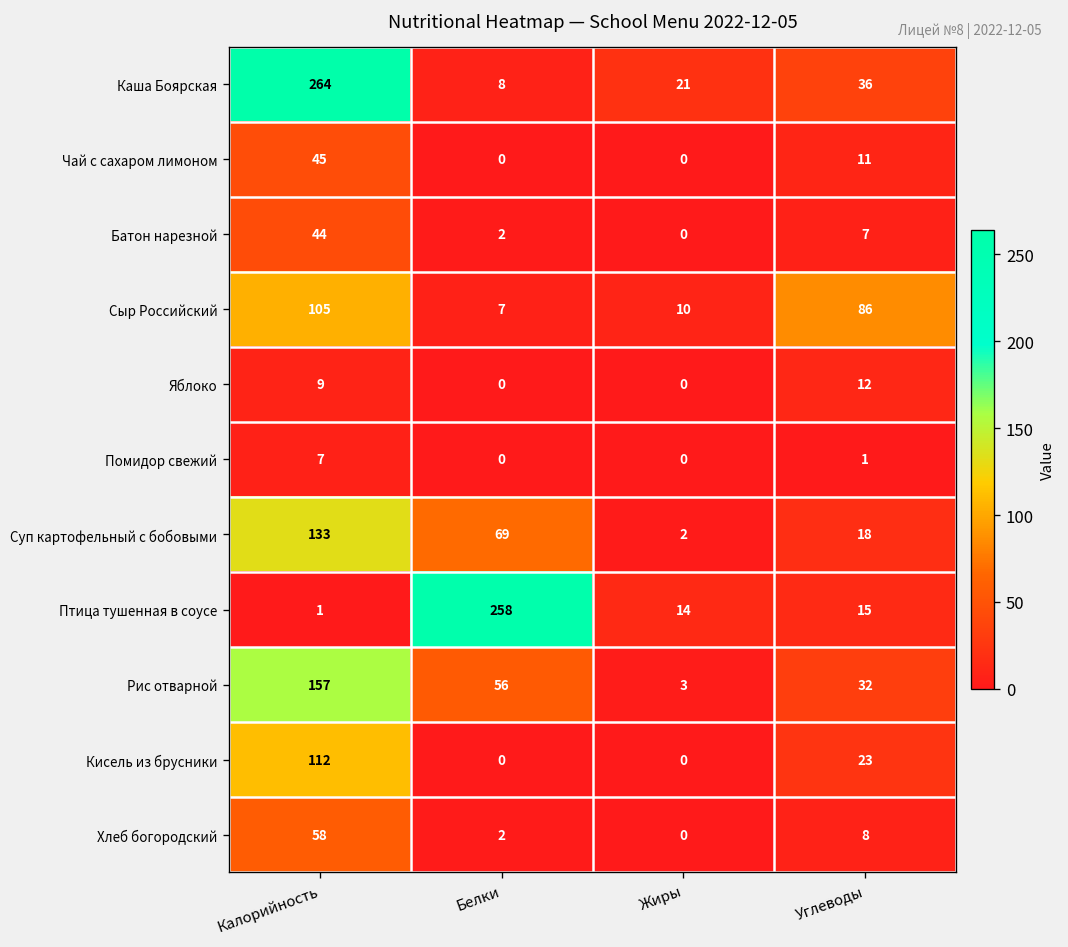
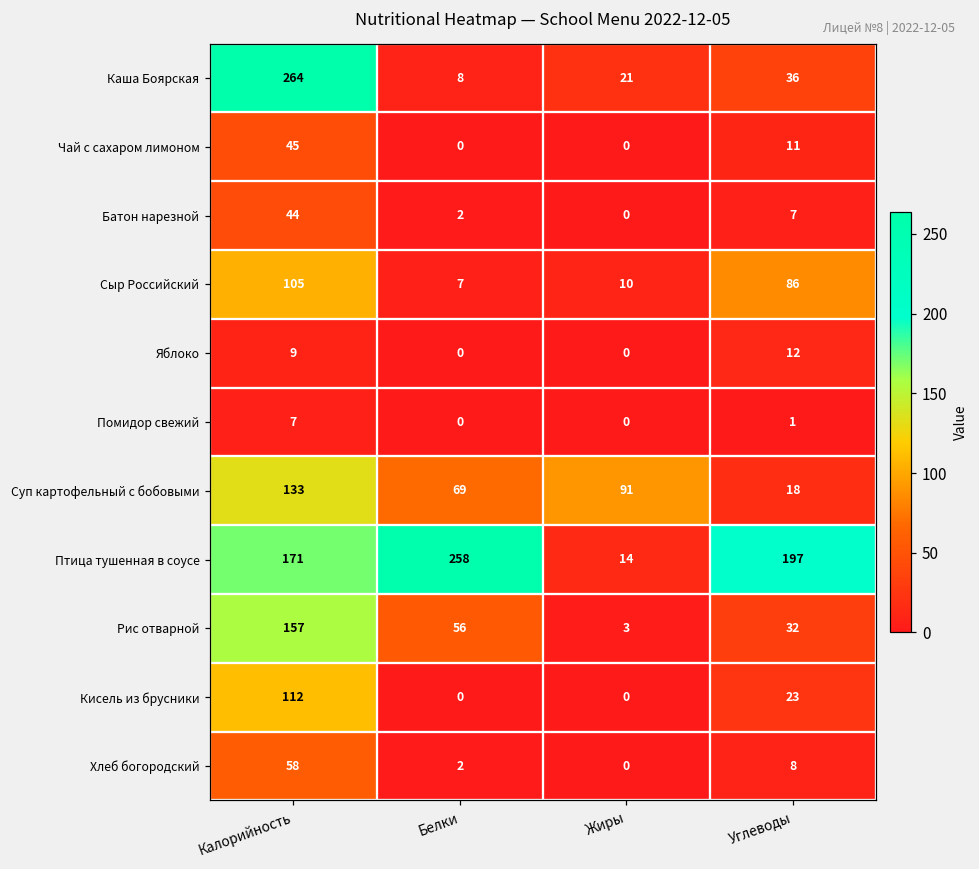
  {
    "Каша Боярская": {
      "Калорийность": 264,
      "Белки": 8,
      "Жиры": 21,
      "Углеводы": 36
    },
    "Чай с сахаром лимоном": {
      "Калорийность": 45,
      "Белки": 0,
      "Жиры": 0,
      "Углеводы": 11
    },
    "Батон нарезной": {
      "Калорийность": 44,
      "Белки": 2,
      "Жиры": 0,
      "Углеводы": 7
    },
    "Сыр Российский": {
      "Калорийность": 105,
      "Белки": 7,
      "Жиры": 10,
      "Углеводы": 86
    },
    "Яблоко": {
      "Калорийность": 9,
      "Белки": 0,
      "Жиры": 0,
      "Углеводы": 12
    },
    "Помидор свежий": {
      "Калорийность": 7,
      "Белки": 0,
      "Жиры": 0,
      "Углеводы": 1
    },
    "Суп картофельный с бобовыми": {
      "Калорийность": 133,
      "Белки": 69,
-     "Жиры": 2,
+     "Жиры": 91,
      "Углеводы": 18
    },
    "Птица тушенная в соусе": {
-     "Калорийность": 1,
+     "Калорийность": 171,
      "Белки": 258,
      "Жиры": 14,
-     "Углеводы": 15
+     "Углеводы": 197
    },
    "Рис отварной": {
      "Калорийность": 157,
      "Белки": 56,
      "Жиры": 3,
      "Углеводы": 32
    },
    "Кисель из брусники": {
      "Калорийность": 112,
      "Белки": 0,
      "Жиры": 0,
      "Углеводы": 23
    },
    "Хлеб богородский": {
      "Калорийность": 58,
      "Белки": 2,
      "Жиры": 0,
      "Углеводы": 8
    }
  }
